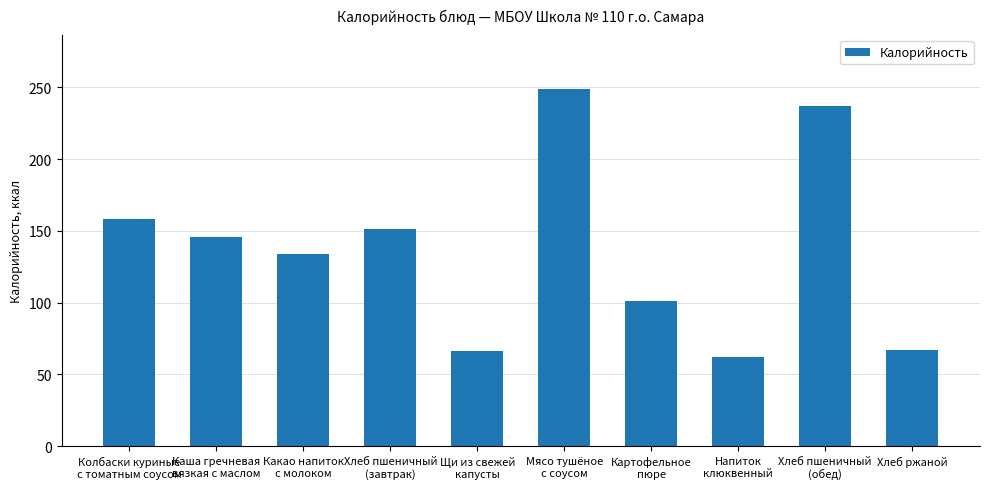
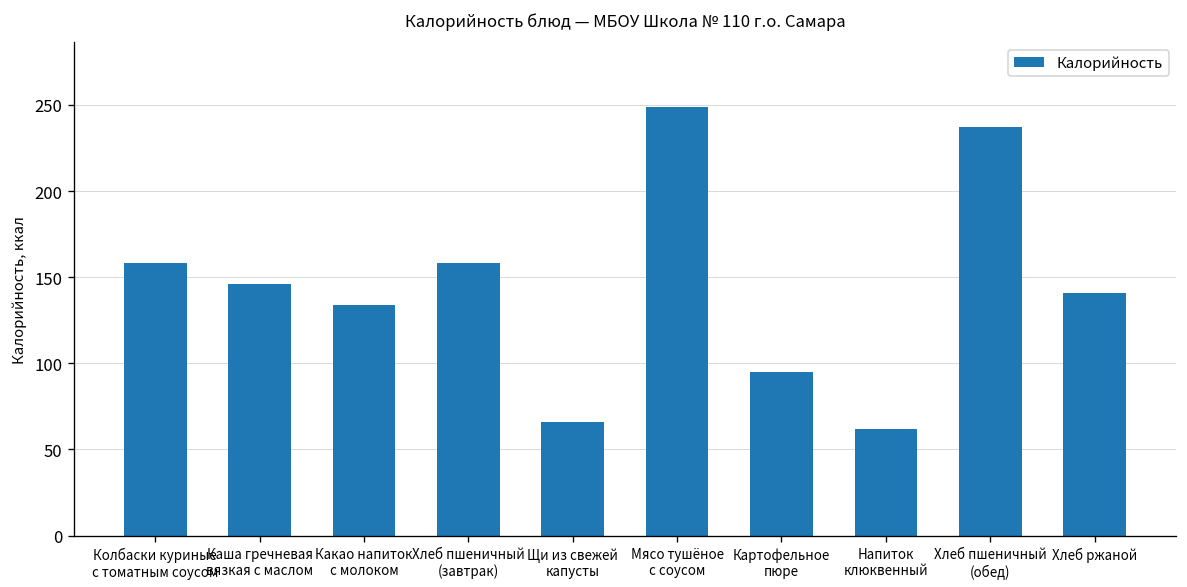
  {
    "Колбаски куриные с томатным соусом": 158,
    "Каша гречневая вязкая с маслом": 146,
    "Какао напиток с молоком": 134,
-   "Хлеб пшеничный (завтрак)": 151,
+   "Хлеб пшеничный (завтрак)": 158,
    "Щи из свежей капусты": 66,
    "Мясо тушёное с соусом": 249,
-   "Картофельное пюре": 101,
+   "Картофельное пюре": 95,
    "Напиток клюквенный": 62,
    "Хлеб пшеничный (обед)": 237,
-   "Хлеб ржаной": 67
+   "Хлеб ржаной": 141
  }
